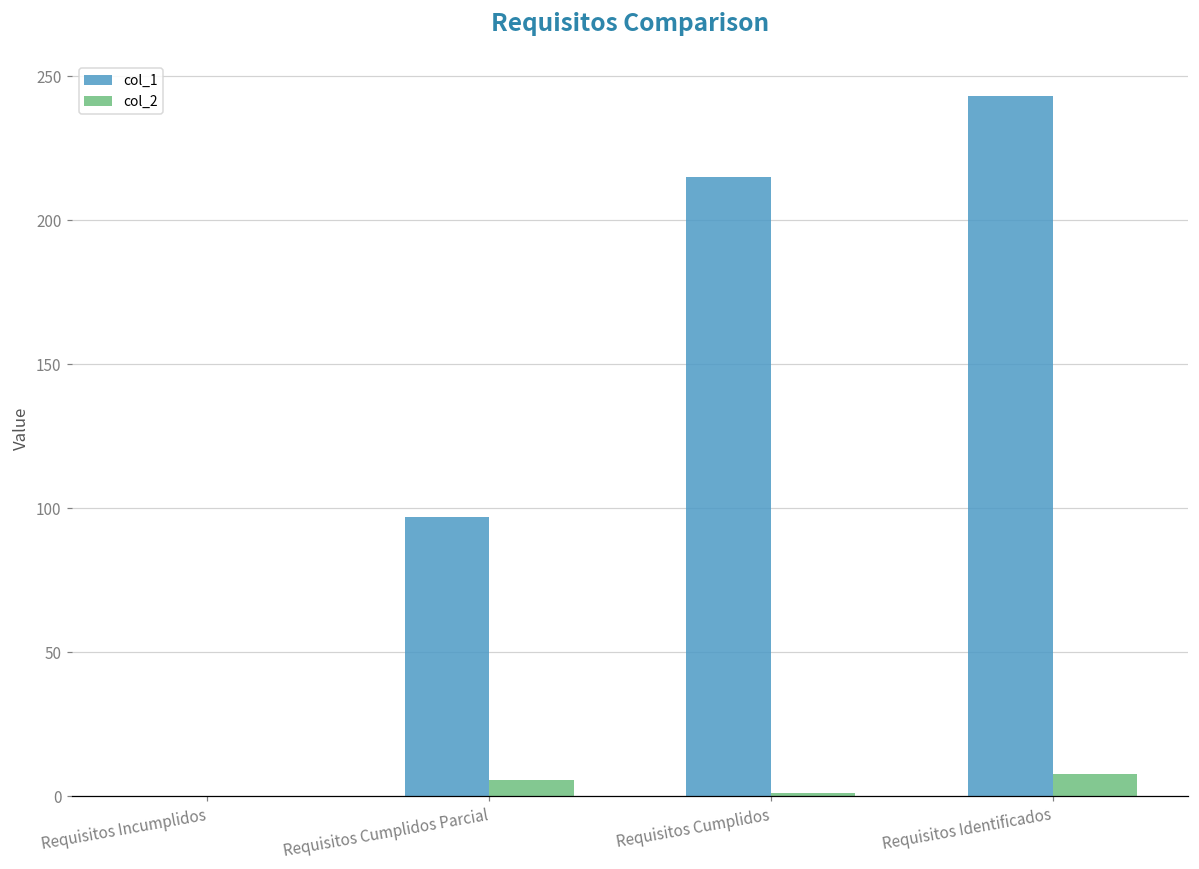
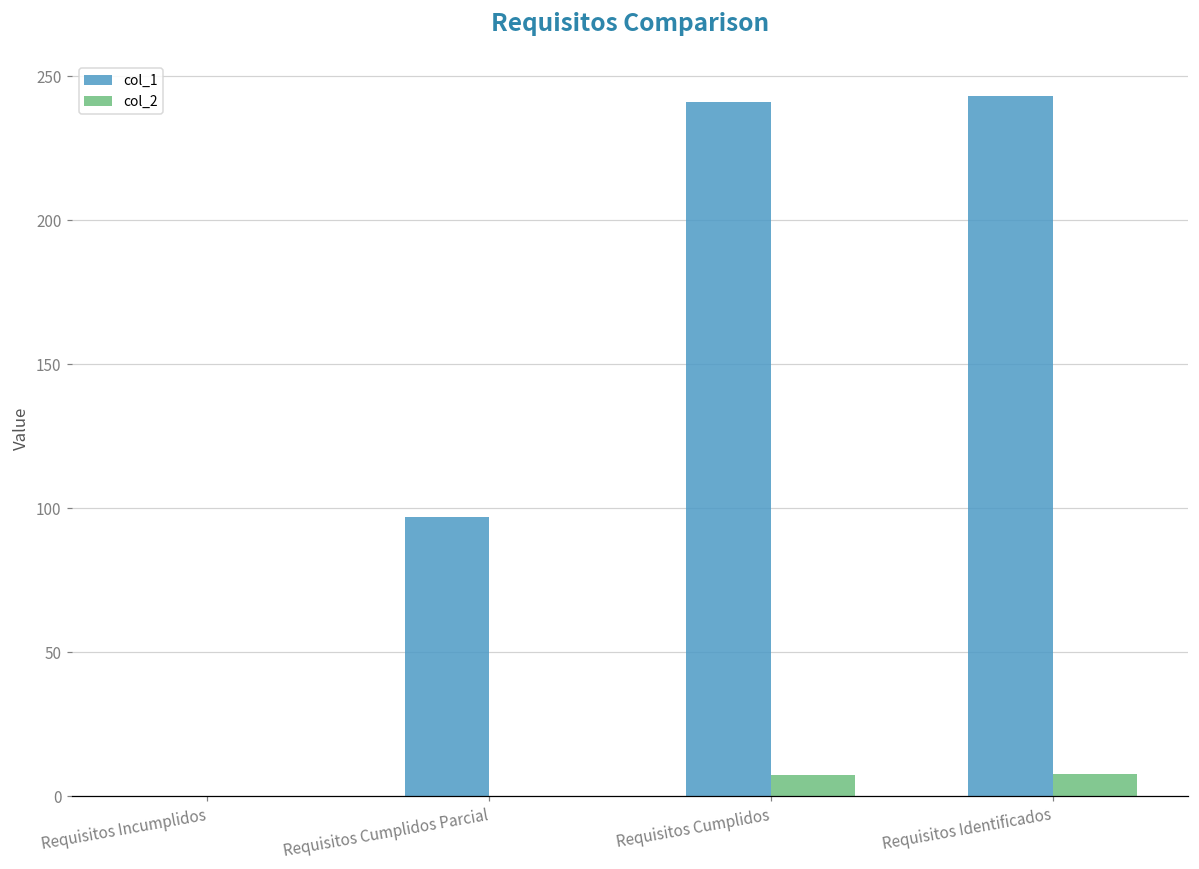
  {
    "col_1": {
      "Requisitos Incumplidos": 0,
      "Requisitos Cumplidos Parcial": 97,
-     "Requisitos Cumplidos": 215,
+     "Requisitos Cumplidos": 241,
      "Requisitos Identificados": 243
    },
    "col_2": {
      "Requisitos Incumplidos": 0,
-     "Requisitos Cumplidos Parcial": 6,
-     "Requisitos Cumplidos": 1,
+     "Requisitos Cumplidos Parcial": 0,
+     "Requisitos Cumplidos": 7,
      "Requisitos Identificados": 8
    }
  }
